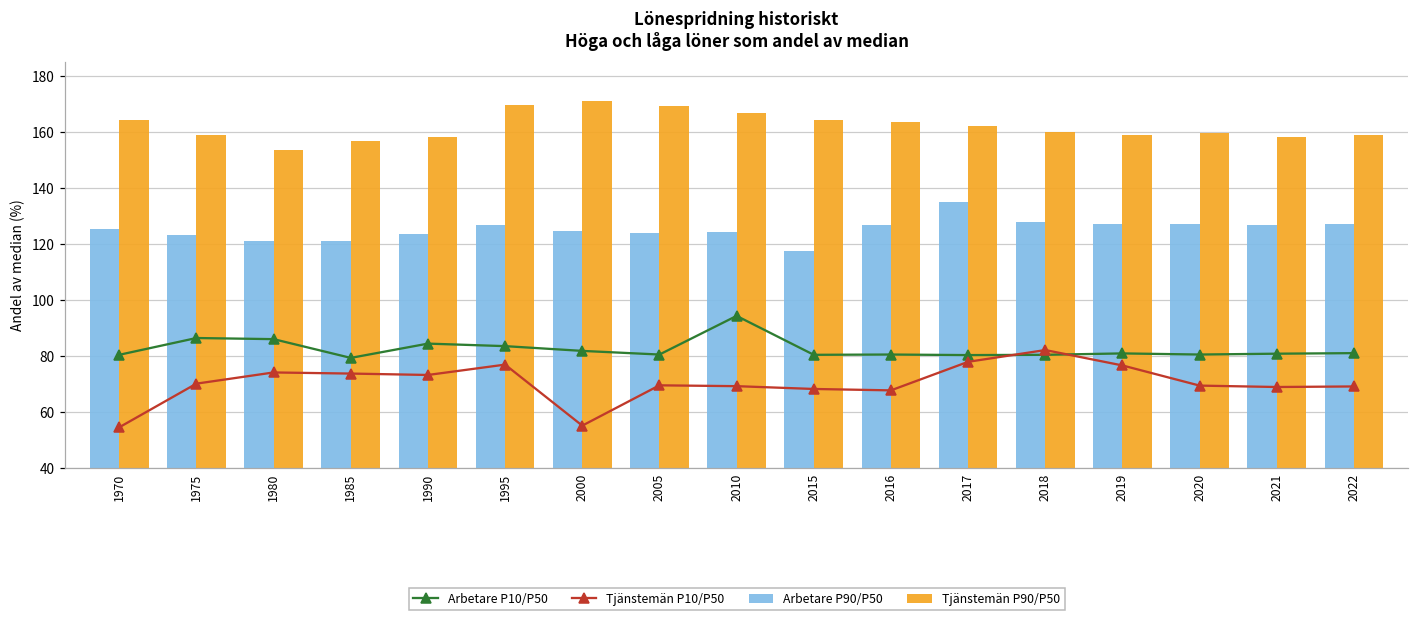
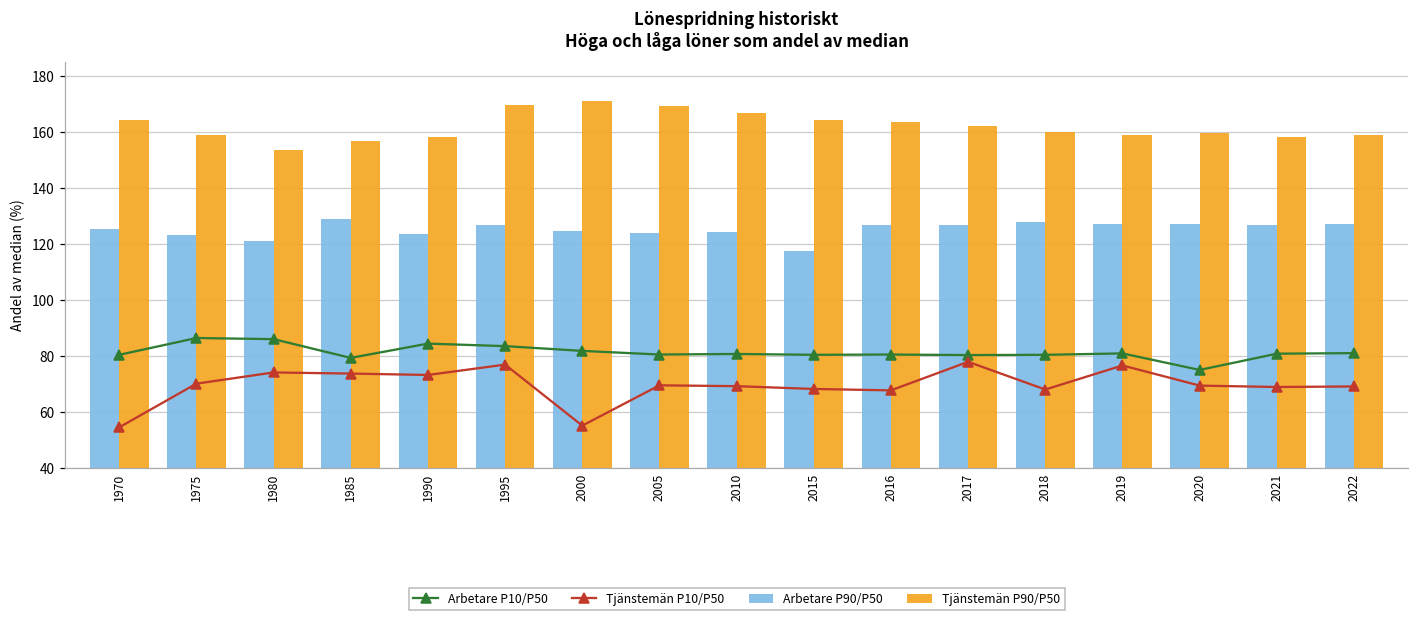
  {
    "Arbetare P90/P50": {
      "1970": 125,
      "1975": 123,
      "1980": 121,
-     "1985": 121,
+     "1985": 129,
      "1990": 123,
      "1995": 127,
      "2000": 125,
      "2005": 124,
      "2010": 124,
      "2015": 117,
      "2016": 127,
-     "2017": 135,
+     "2017": 127,
      "2018": 128,
      "2019": 127,
      "2020": 127,
      "2021": 127,
      "2022": 127
    },
    "Arbetare P10/P50": {
      "1970": 80,
      "1975": 86,
      "1980": 86,
      "1985": 79,
      "1990": 84,
      "1995": 84,
      "2000": 82,
      "2005": 81,
-     "2010": 94,
+     "2010": 81,
      "2015": 80,
      "2016": 81,
      "2017": 80,
      "2018": 80,
      "2019": 81,
-     "2020": 81,
+     "2020": 75,
      "2021": 81,
      "2022": 81
    },
    "Tjänstemän P10/P50": {
      "1970": 55,
      "1975": 70,
      "1980": 74,
      "1985": 74,
      "1990": 73,
      "1995": 77,
      "2000": 55,
      "2005": 70,
      "2010": 69,
      "2015": 68,
      "2016": 68,
      "2017": 78,
-     "2018": 82,
+     "2018": 68,
      "2019": 77,
      "2020": 69,
      "2021": 69,
      "2022": 69
    },
    "Tjänstemän P90/P50": {
      "1970": 164,
      "1975": 159,
      "1980": 154,
      "1985": 157,
      "1990": 158,
      "1995": 170,
      "2000": 171,
      "2005": 169,
      "2010": 167,
      "2015": 164,
      "2016": 164,
      "2017": 162,
      "2018": 160,
      "2019": 159,
      "2020": 160,
      "2021": 158,
      "2022": 159
    }
  }
